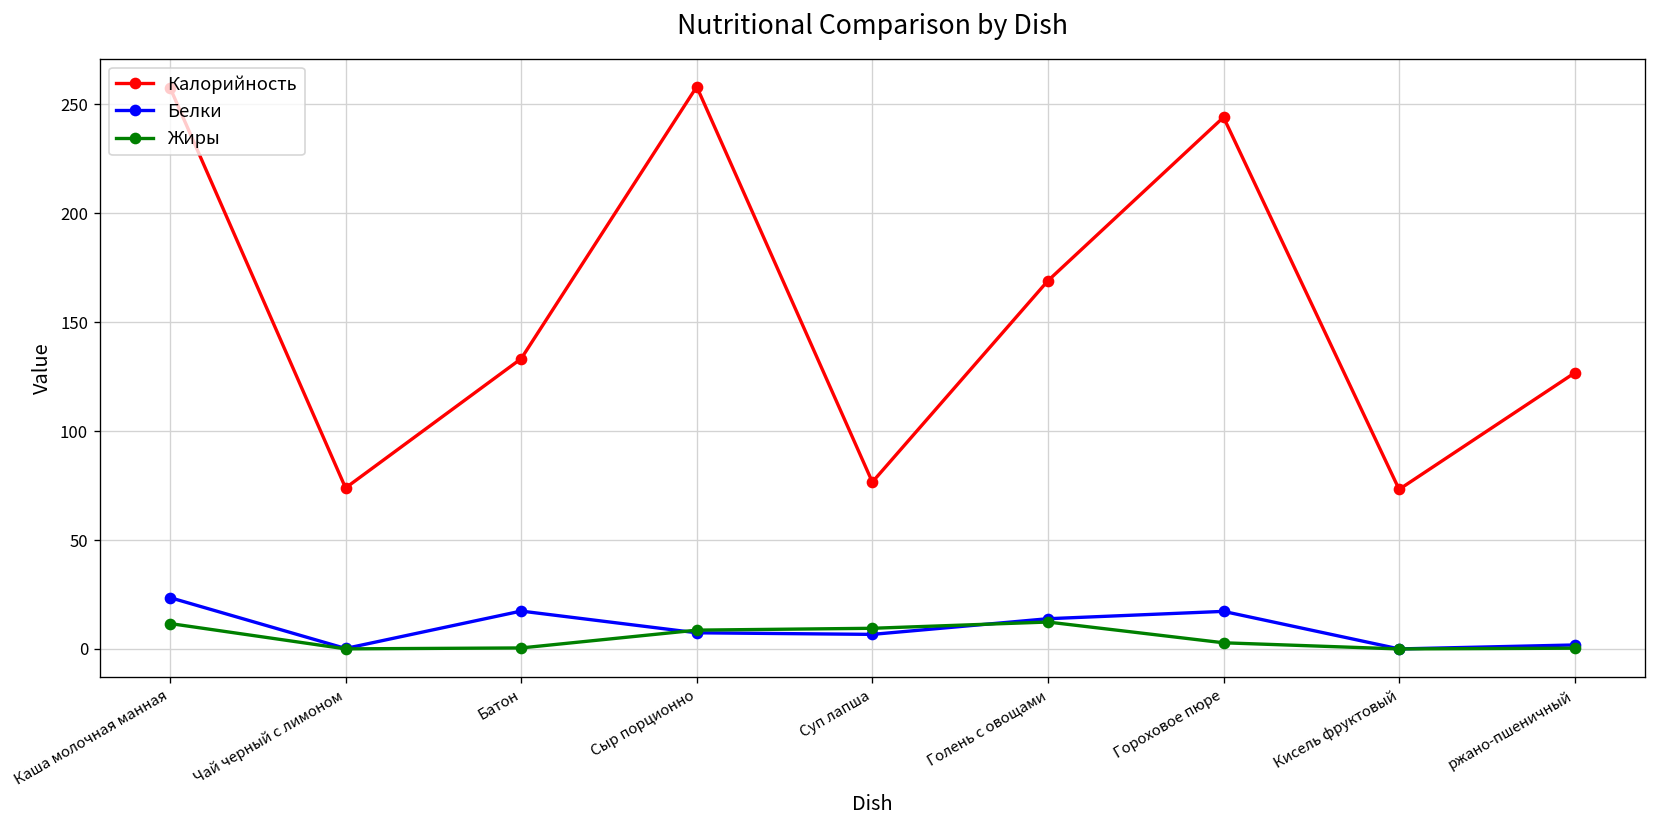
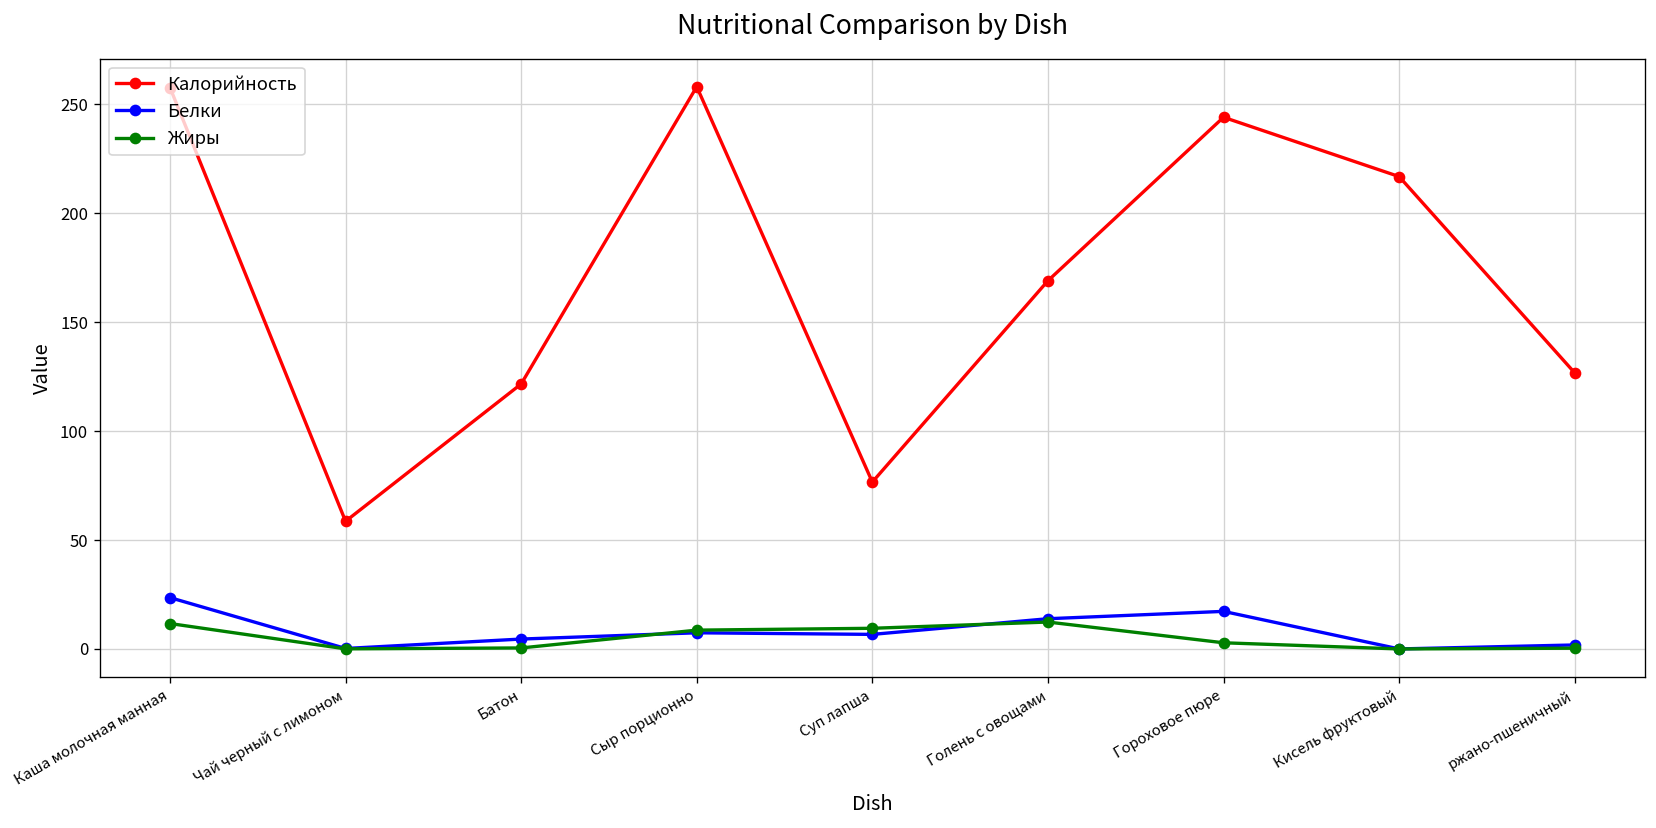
  {
    "Калорийность": {
-     "Чай черный с лимоном": 74,
-     "Батон": 133,
+     "Чай черный с лимоном": 59,
+     "Батон": 122,
      "Сыр порционно": 258,
      "Суп лапша": 77,
      "Голень с овощами": 169,
      "Гороховое пюре": 244,
-     "Кисель фруктовый": 73,
+     "Кисель фруктовый": 217,
      "ржано-пшеничный": 127
    },
    "Белки": {
      "Каша молочная манная": 24,
-     "Батон": 17,
+     "Батон": 5,
      "Суп лапша": 7,
      "Голень с овощами": 14,
      "Гороховое пюре": 17,
      "ржано-пшеничный": 2
    },
    "Жиры": {
      "Каша молочная манная": 12,
      "Батон": 0,
      "Суп лапша": 10,
      "Голень с овощами": 12,
      "Гороховое пюре": 3,
      "ржано-пшеничный": 0
    }
  }
